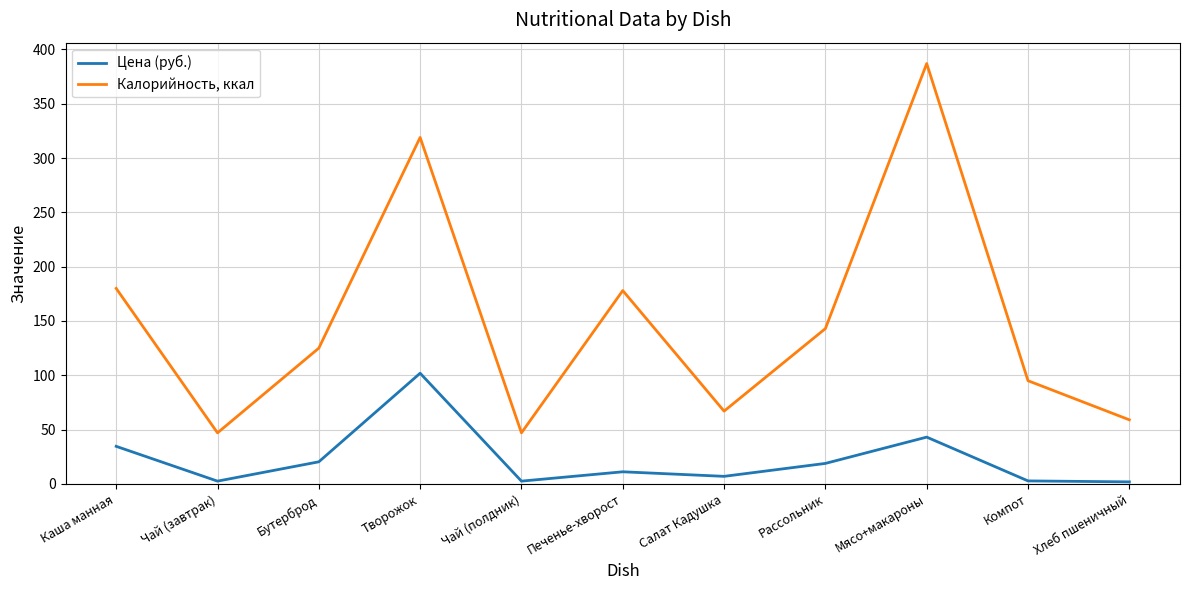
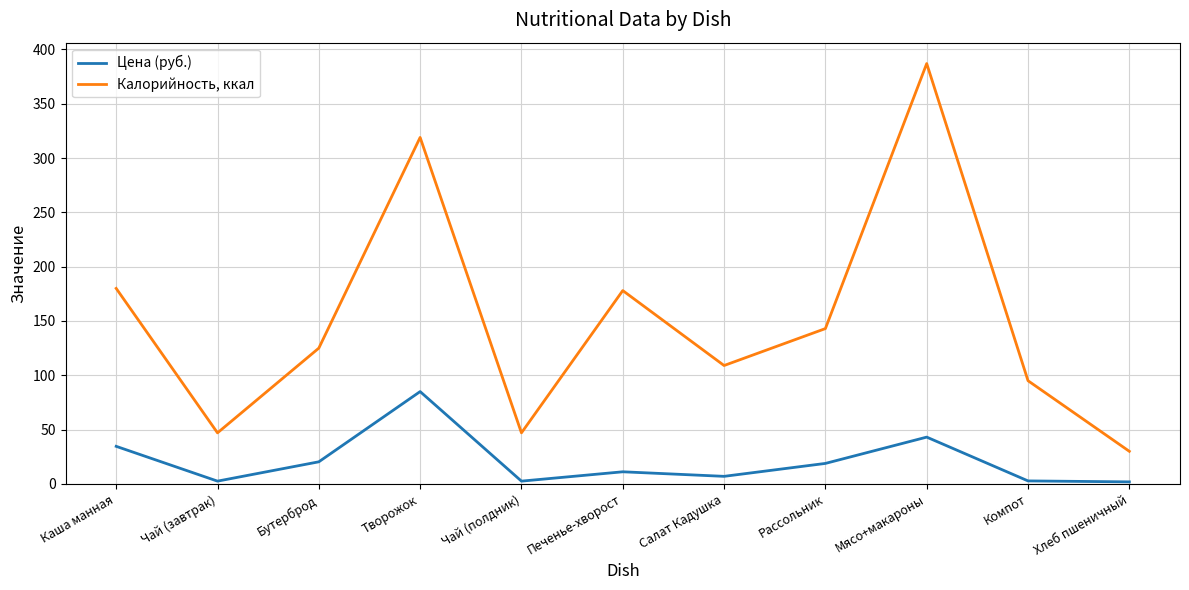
  {
    "Цена (руб.)": {
      "Каша манная": 35,
      "Чай (завтрак)": 3,
      "Бутерброд": 20,
-     "Творожок": 102,
+     "Творожок": 85,
      "Чай (полдник)": 3,
      "Печенье-хворост": 11,
      "Салат Кадушка": 7,
      "Рассольник": 19,
      "Мясо+макароны": 43,
      "Компот": 3,
      "Хлеб пшеничный": 2
    },
    "Калорийность, ккал": {
      "Каша манная": 180,
      "Чай (завтрак)": 47,
      "Бутерброд": 125,
      "Творожок": 319,
      "Чай (полдник)": 47,
      "Печенье-хворост": 178,
-     "Салат Кадушка": 67,
+     "Салат Кадушка": 109,
      "Рассольник": 143,
      "Мясо+макароны": 387,
      "Компот": 95,
-     "Хлеб пшеничный": 59
+     "Хлеб пшеничный": 30
    }
  }
